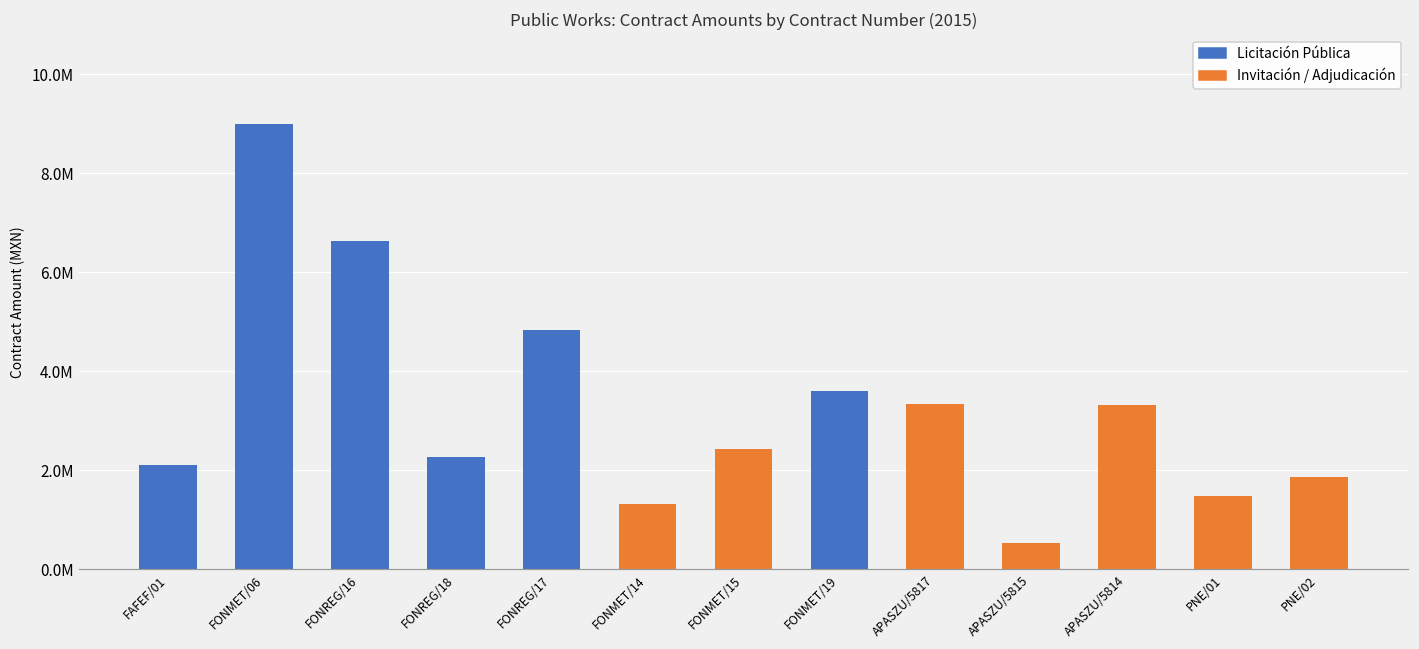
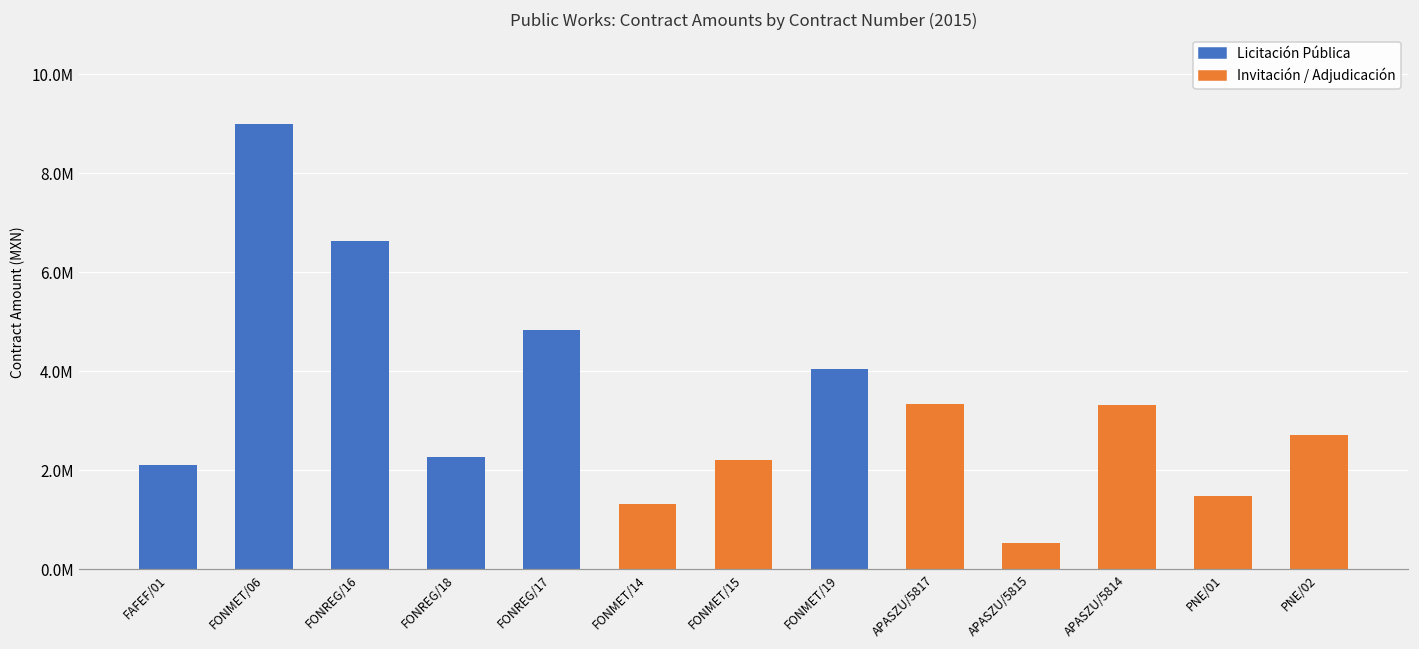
  {
    "Licitación Pública": {
      "FAFEF/01": 2100000,
      "FONMET/06": 9000000,
      "FONREG/16": 6600000,
      "FONREG/18": 2300000,
      "FONREG/17": 4800000,
      "FONMET/14": 0,
      "FONMET/15": 0,
-     "FONMET/19": 3600000,
+     "FONMET/19": 4000000,
      "APASZU/5817": 0,
      "APASZU/5815": 0,
      "APASZU/5814": 0,
      "PNE/01": 0,
      "PNE/02": 0
    },
    "Invitación / Adjudicación": {
      "FAFEF/01": 0,
      "FONMET/06": 0,
      "FONREG/16": 0,
      "FONREG/18": 0,
      "FONREG/17": 0,
      "FONMET/14": 1300000,
-     "FONMET/15": 2400000,
+     "FONMET/15": 2200000,
      "FONMET/19": 0,
      "APASZU/5817": 3300000,
      "APASZU/5815": 500000,
      "APASZU/5814": 3300000,
      "PNE/01": 1500000,
-     "PNE/02": 1900000
+     "PNE/02": 2700000
    }
  }
